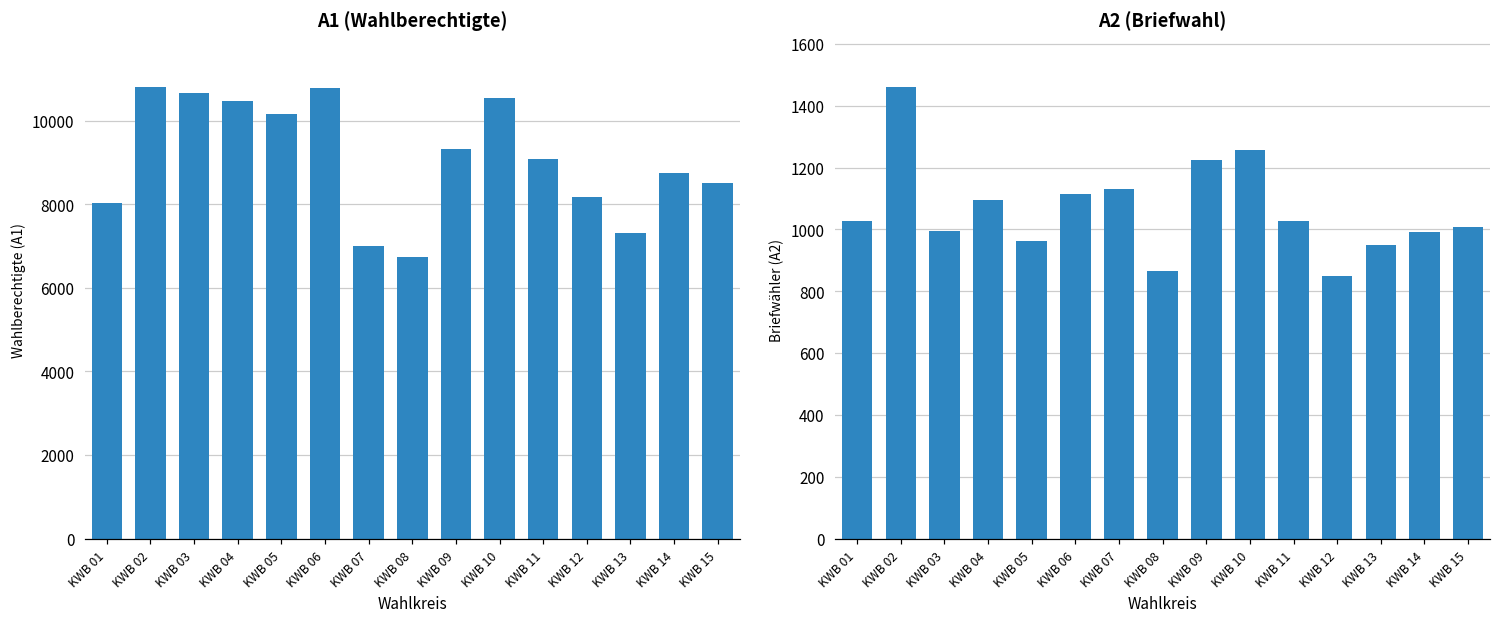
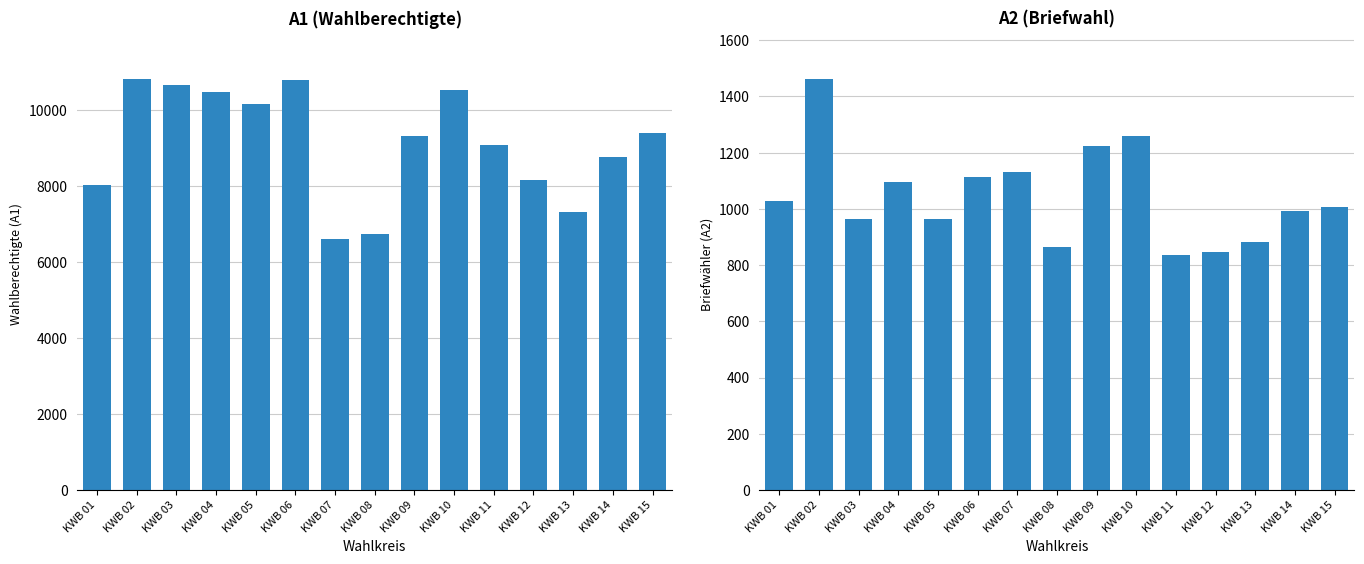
  {
    "A1 (Wahlberechtigte)": {
      "KWB 01": 8000,
      "KWB 02": 10800,
      "KWB 03": 10700,
      "KWB 04": 10500,
      "KWB 05": 10200,
      "KWB 06": 10800,
-     "KWB 07": 7000,
+     "KWB 07": 6600,
      "KWB 08": 6700,
      "KWB 09": 9300,
      "KWB 10": 10500,
      "KWB 11": 9100,
      "KWB 12": 8200,
      "KWB 13": 7300,
      "KWB 14": 8800,
-     "KWB 15": 8500
+     "KWB 15": 9400
    },
    "A2 (Briefwahl)": {
      "KWB 01": 1030,
      "KWB 02": 1460,
-     "KWB 03": 1000,
+     "KWB 03": 960,
      "KWB 04": 1100,
      "KWB 05": 960,
      "KWB 06": 1110,
      "KWB 07": 1130,
      "KWB 08": 870,
      "KWB 09": 1220,
      "KWB 10": 1260,
-     "KWB 11": 1030,
+     "KWB 11": 840,
      "KWB 12": 850,
-     "KWB 13": 950,
+     "KWB 13": 880,
      "KWB 14": 990,
      "KWB 15": 1010
    }
  }
